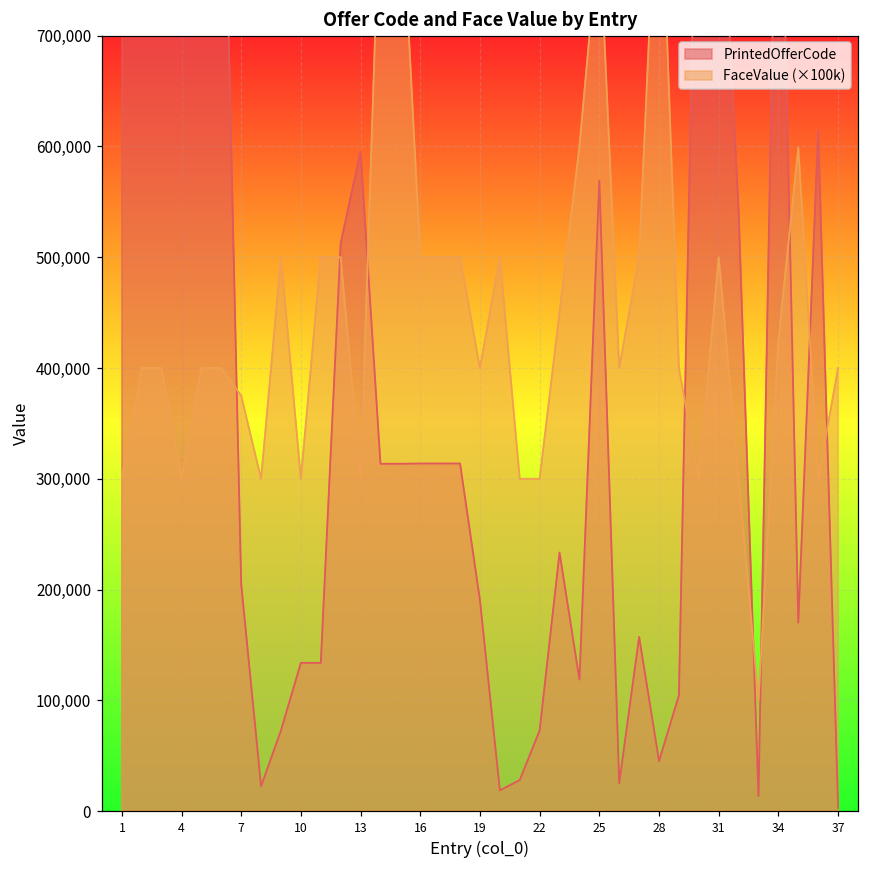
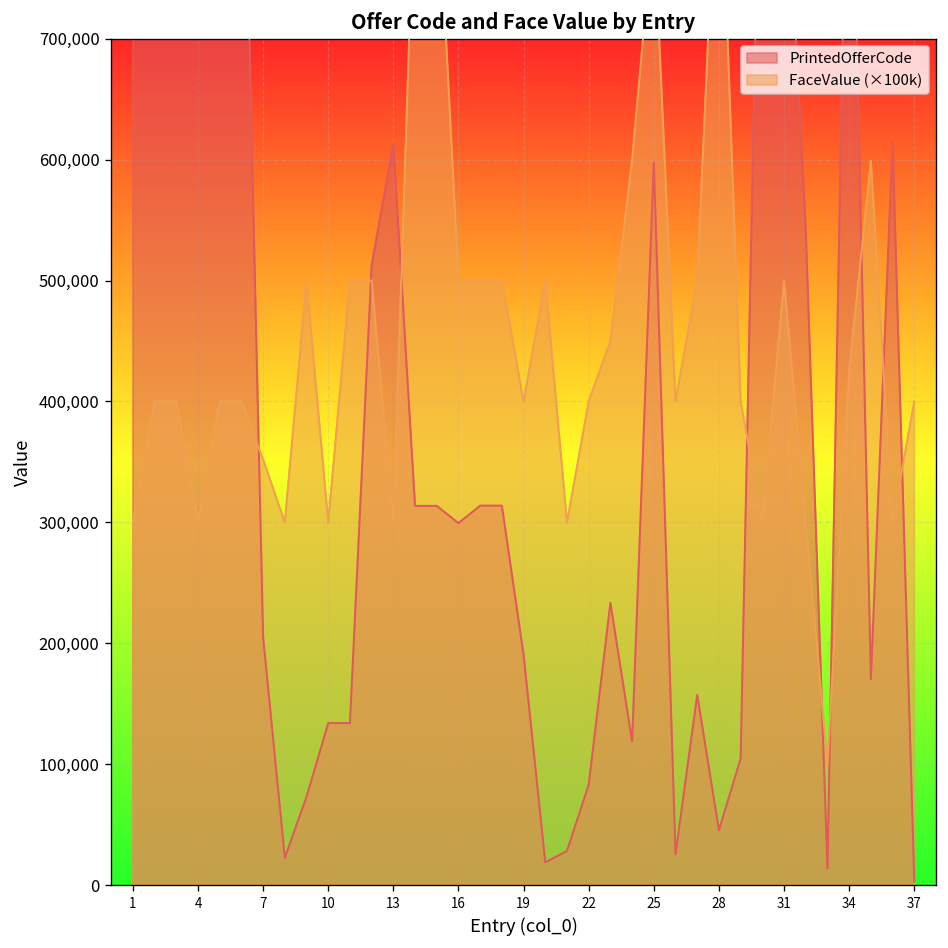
  {
    "PrintedOfferCode": {
      "7": "205,000",
      "10": "134,000",
-     "13": "595,000",
-     "16": "314,000",
+     "13": "613,000",
+     "16": "299,000",
      "19": "191,000",
-     "22": "73,000",
-     "25": "569,000",
+     "22": "83,000",
+     "25": "598,000",
      "28": "45,000",
      "37": "3,000"
    },
    "FaceValue (×100k)": {
      "1": "300,000",
      "4": "300,000",
-     "7": "375,000",
+     "7": "352,000",
      "10": "300,000",
      "13": "300,000",
      "16": "500,000",
      "19": "400,000",
-     "22": "300,000",
+     "22": "400,000",
      "31": "500,000",
      "34": "425,000",
      "37": "400,000"
    }
  }
